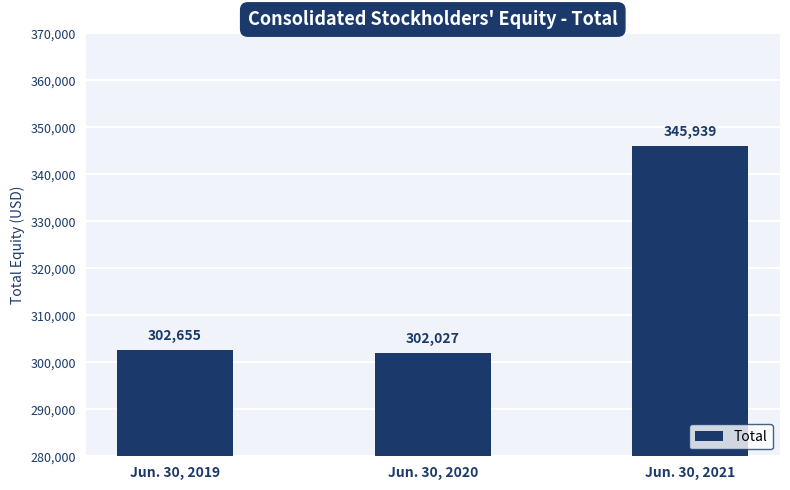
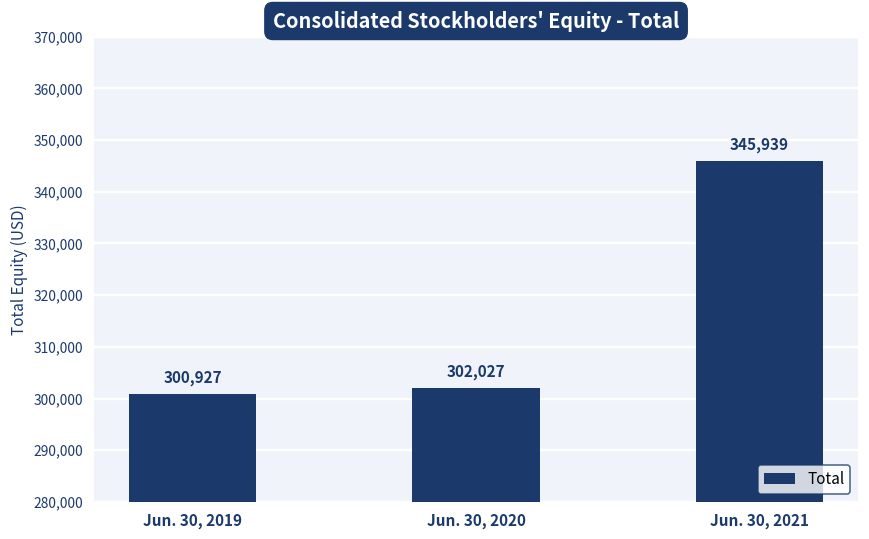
  {
-   "Jun. 30, 2019": "302,655",
+   "Jun. 30, 2019": "300,927",
    "Jun. 30, 2020": "302,027",
    "Jun. 30, 2021": "345,939"
  }
